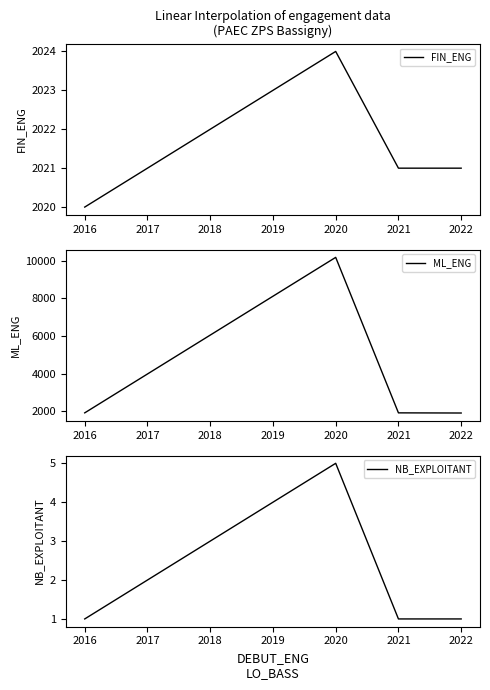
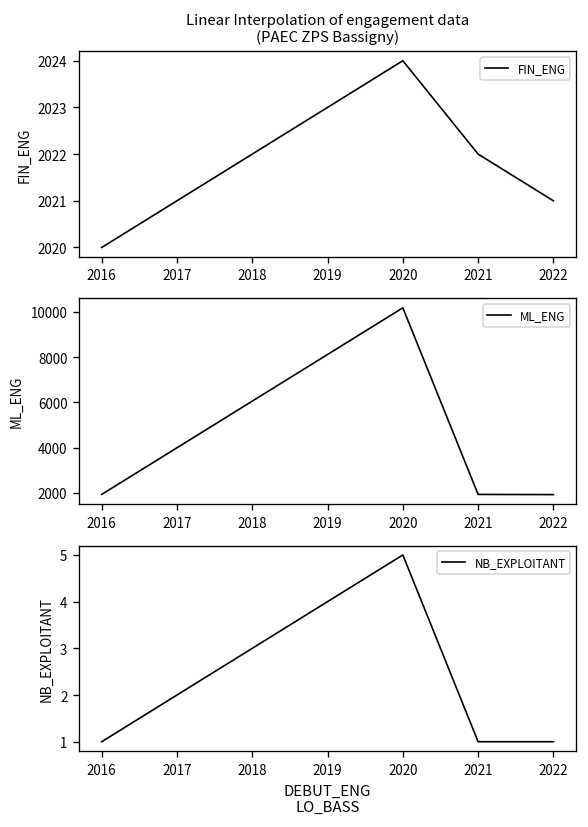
  {
    "Linear Interpolation of engagement data (PAEC ZPS Bassigny)": {
      "2016": 2020,
      "2020": 2024,
-     "2021": 2021,
+     "2021": 2022,
      "2022": 2021
    }
  }
